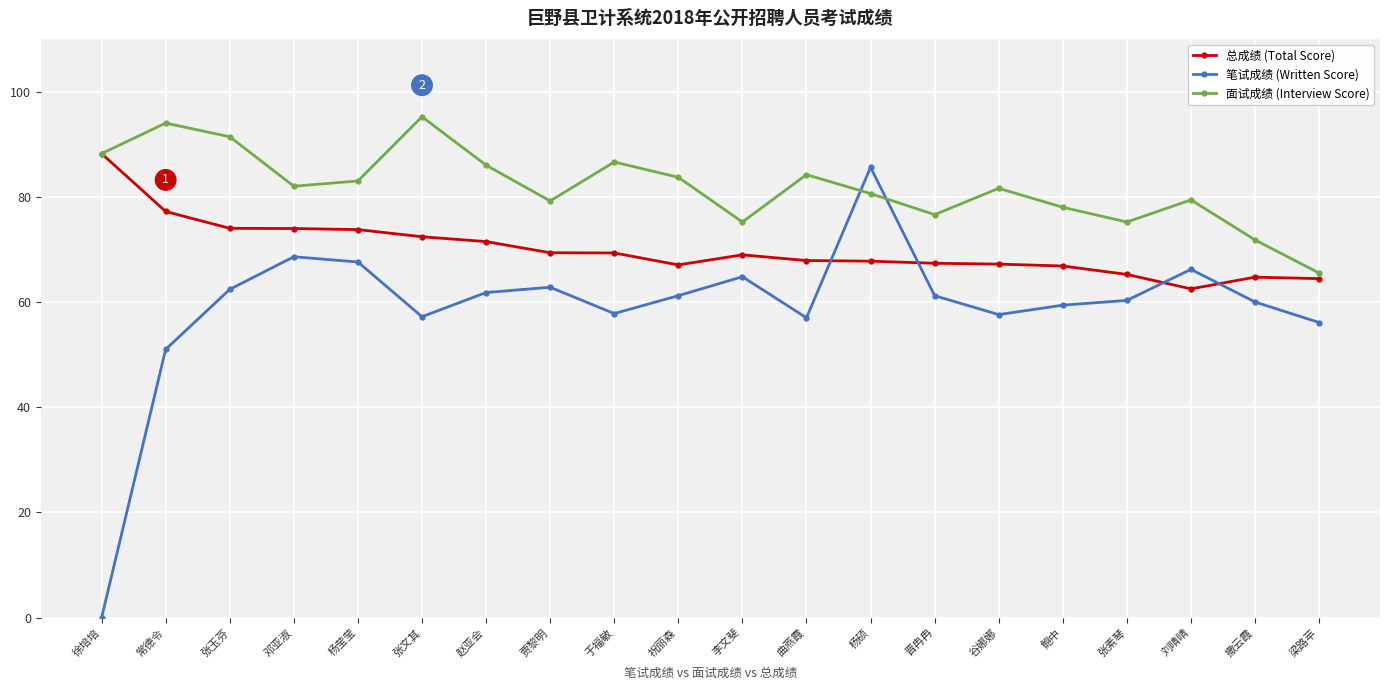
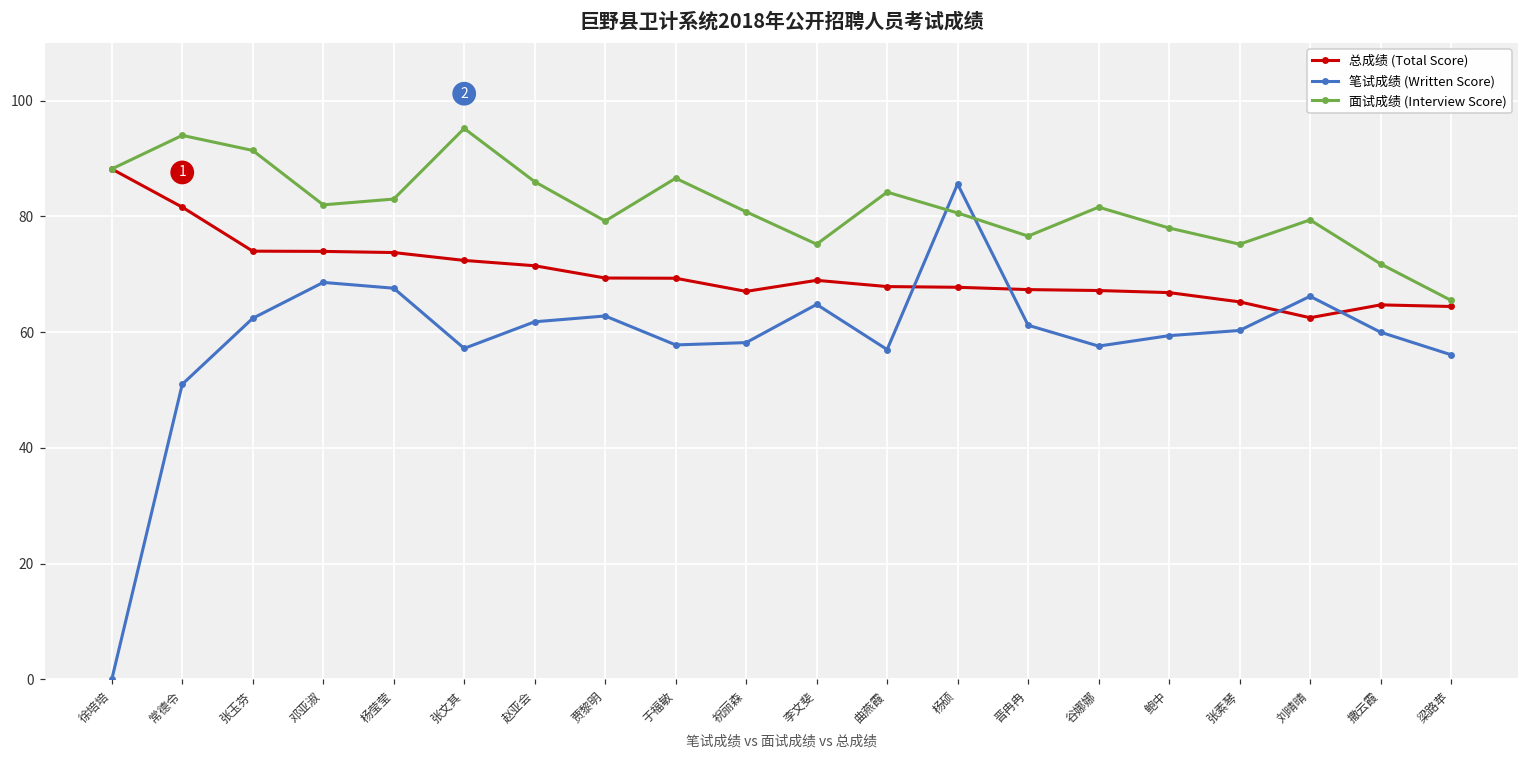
  {
    "总成绩 (Total Score)": {
-     "常德令": 77,
+     "常德令": 82,
      "张玉芬": 74,
      "邓亚淑": 74,
      "杨莹莹": 74,
      "张文其": 72,
      "赵亚会": 71,
      "贾黎明": 69,
      "于福敏": 69,
      "祝丽森": 67,
      "李文斐": 69,
      "曲燕霞": 68,
      "杨硕": 68,
      "晋冉冉": 67,
      "谷娜娜": 67,
      "鲍中": 67,
      "张素琴": 65,
      "刘晴晴": 63,
      "撒云霞": 65,
      "梁路苹": 64
    },
    "笔试成绩 (Written Score)": {
      "徐培培": 0,
      "常德令": 51,
      "张玉芬": 62,
      "邓亚淑": 69,
      "杨莹莹": 68,
      "张文其": 57,
      "赵亚会": 62,
      "贾黎明": 63,
      "于福敏": 58,
-     "祝丽森": 61,
+     "祝丽森": 58,
      "李文斐": 65,
      "曲燕霞": 57,
      "杨硕": 86,
      "晋冉冉": 61,
      "谷娜娜": 58,
      "鲍中": 59,
      "张素琴": 60,
      "刘晴晴": 66,
      "撒云霞": 60,
      "梁路苹": 56
    },
    "面试成绩 (Interview Score)": {
      "常德令": 94,
      "张玉芬": 91,
      "邓亚淑": 82,
      "杨莹莹": 83,
      "张文其": 95,
      "赵亚会": 86,
      "贾黎明": 79,
      "于福敏": 87,
-     "祝丽森": 84,
+     "祝丽森": 81,
      "李文斐": 75,
      "曲燕霞": 84,
      "杨硕": 81,
      "晋冉冉": 77,
      "谷娜娜": 82,
      "鲍中": 78,
      "张素琴": 75,
      "刘晴晴": 79,
      "撒云霞": 72,
      "梁路苹": 66
    }
  }
